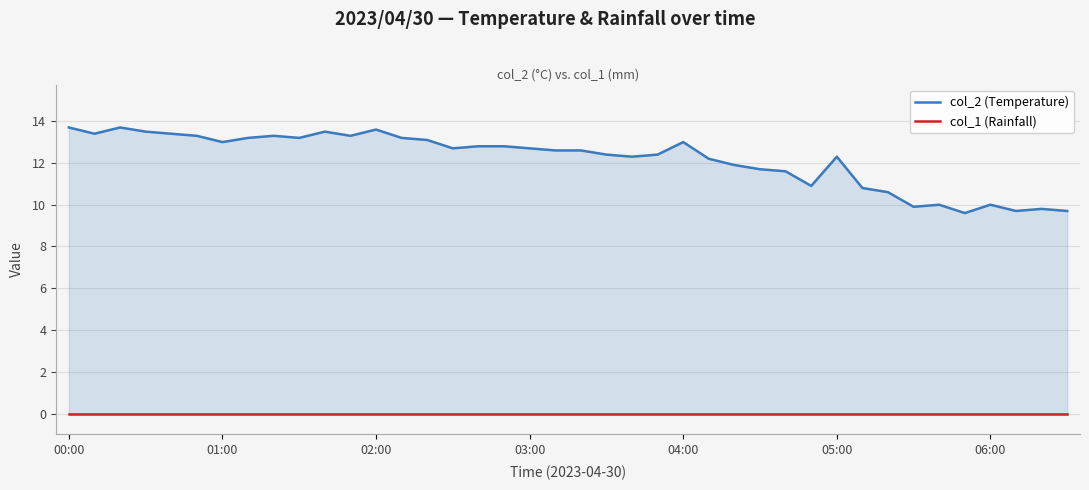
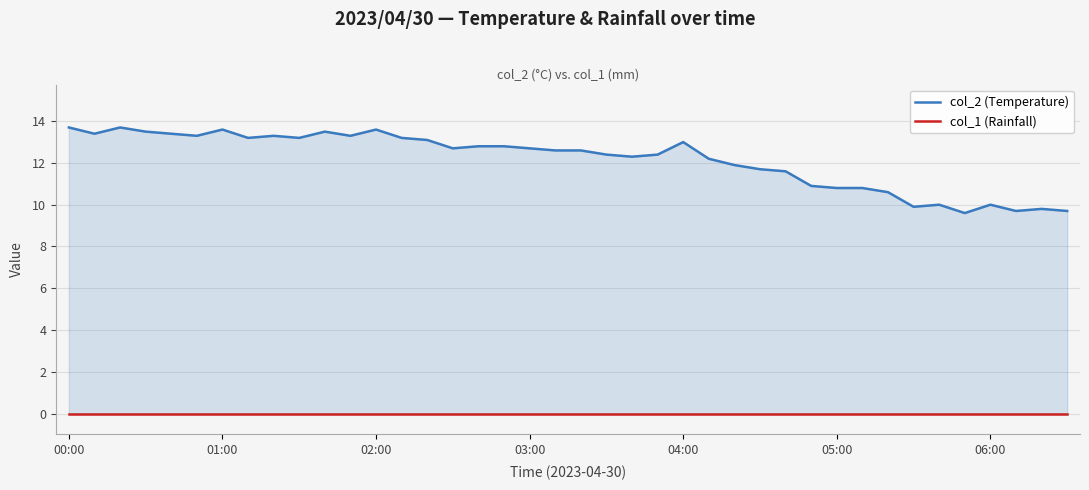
  {
    "col_2 (Temperature)": {
      "00:00": 13.7,
-     "01:00": 13.0,
+     "01:00": 13.6,
      "02:00": 13.6,
      "03:00": 12.7,
      "04:00": 13.0,
-     "05:00": 12.3,
+     "05:00": 10.8,
      "06:00": 10.0
    },
    "col_1 (Rainfall)": {
      "00:00": 0.0,
      "01:00": 0.0,
      "02:00": 0.0,
      "03:00": 0.0,
      "04:00": 0.0,
      "05:00": 0.0,
      "06:00": 0.0
    }
  }
